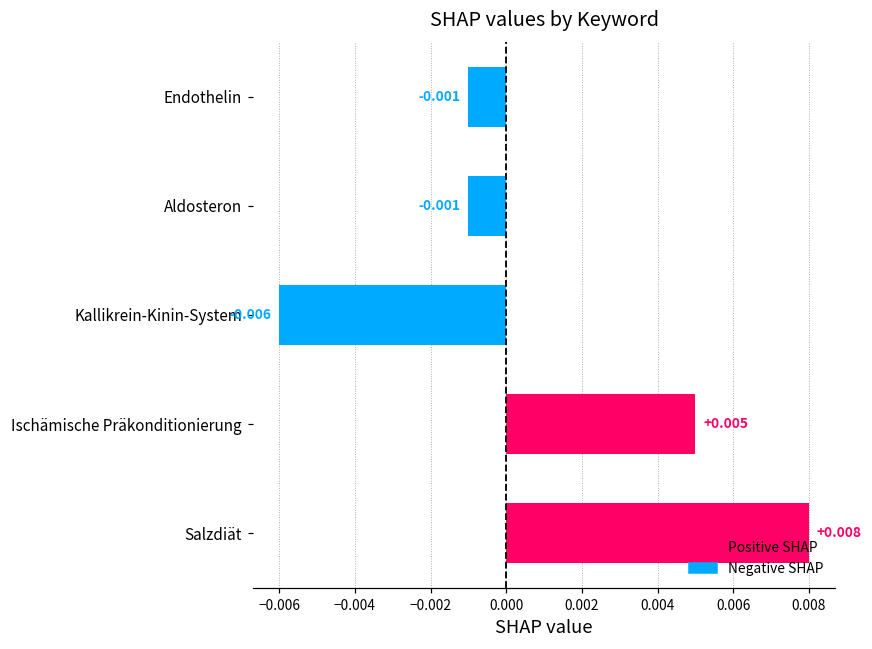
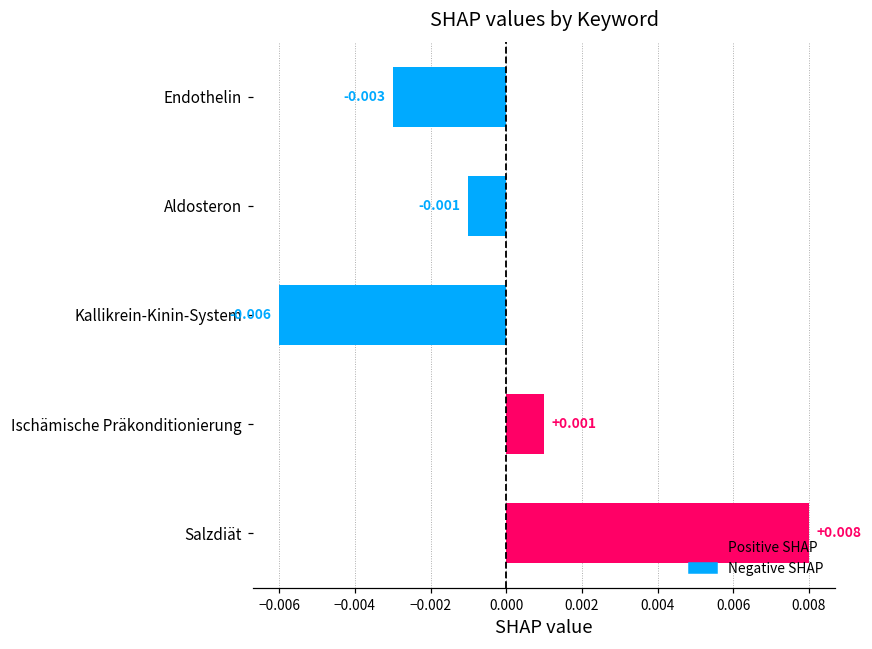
  {
-   "Endothelin": "-0.001",
+   "Endothelin": "-0.003",
    "Aldosteron": "-0.001",
    "Kallikrein-Kinin-System": "-0.006",
-   "Ischämische Präkonditionierung": "+0.005",
+   "Ischämische Präkonditionierung": "+0.001",
    "Salzdiät": "+0.008"
  }
